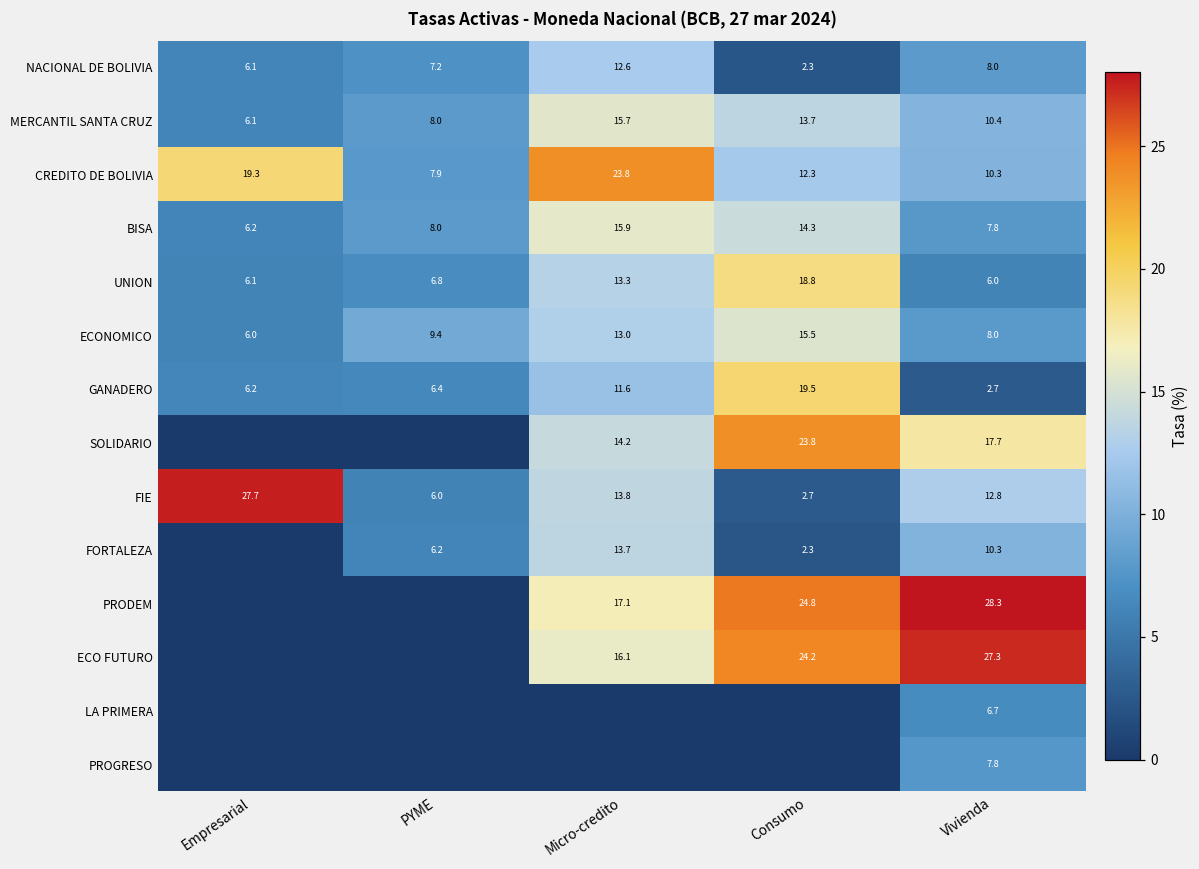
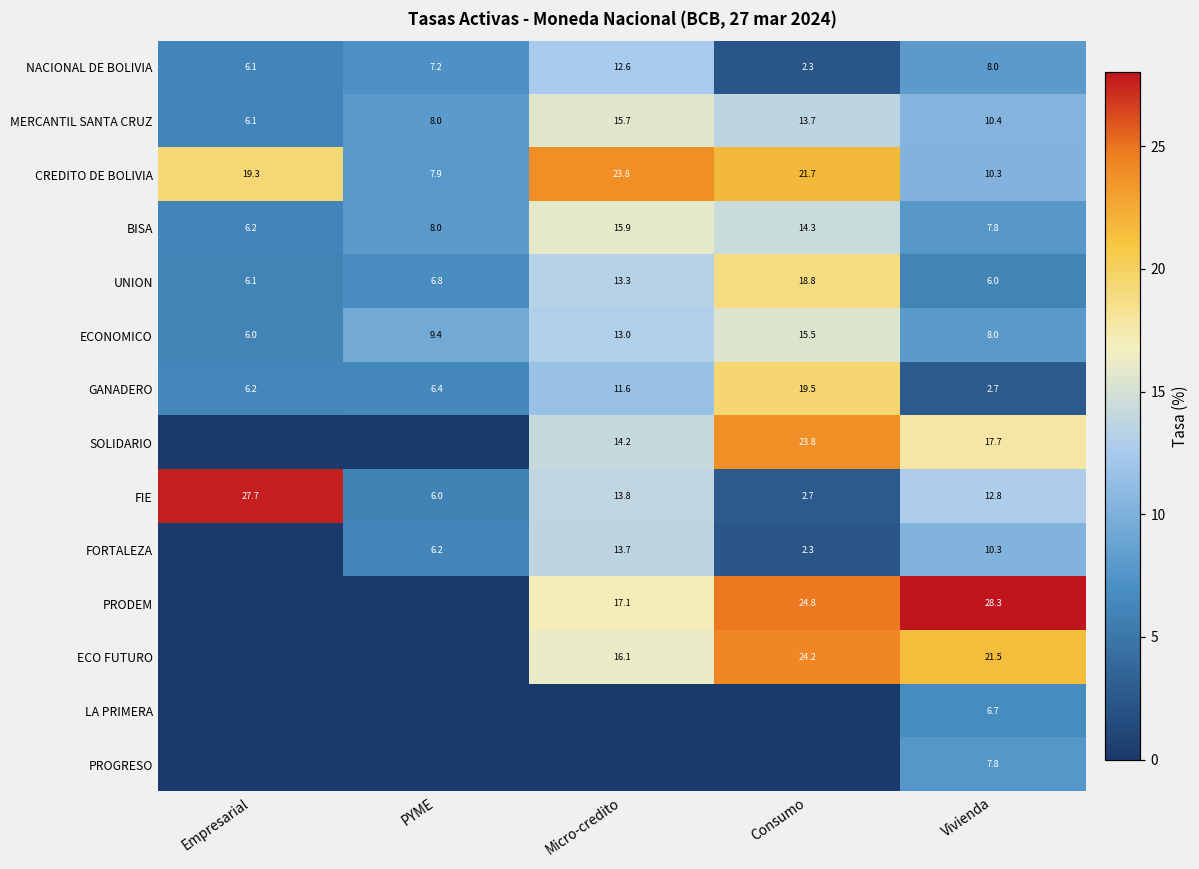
  {
    "NACIONAL DE BOLIVIA": {
      "Empresarial": 6.1,
      "PYME": 7.2,
      "Micro-credito": 12.6,
      "Consumo": 2.3,
      "Vivienda": 8.0
    },
    "MERCANTIL SANTA CRUZ": {
      "Empresarial": 6.1,
      "PYME": 8.0,
      "Micro-credito": 15.7,
      "Consumo": 13.7,
      "Vivienda": 10.4
    },
    "CREDITO DE BOLIVIA": {
      "Empresarial": 19.3,
      "PYME": 7.9,
      "Micro-credito": 23.8,
-     "Consumo": 12.3,
+     "Consumo": 21.7,
      "Vivienda": 10.3
    },
    "BISA": {
      "Empresarial": 6.2,
      "PYME": 8.0,
      "Micro-credito": 15.9,
      "Consumo": 14.3,
      "Vivienda": 7.8
    },
    "UNION": {
      "Empresarial": 6.1,
      "PYME": 6.8,
      "Micro-credito": 13.3,
      "Consumo": 18.8,
      "Vivienda": 6.0
    },
    "ECONOMICO": {
      "Empresarial": 6.0,
      "PYME": 9.4,
      "Micro-credito": 13.0,
      "Consumo": 15.5,
      "Vivienda": 8.0
    },
    "GANADERO": {
      "Empresarial": 6.2,
      "PYME": 6.4,
      "Micro-credito": 11.6,
      "Consumo": 19.5,
      "Vivienda": 2.7
    },
    "SOLIDARIO": {
      "Micro-credito": 14.2,
      "Consumo": 23.8,
      "Vivienda": 17.7
    },
    "FIE": {
      "Empresarial": 27.7,
      "PYME": 6.0,
      "Micro-credito": 13.8,
      "Consumo": 2.7,
      "Vivienda": 12.8
    },
    "FORTALEZA": {
      "PYME": 6.2,
      "Micro-credito": 13.7,
      "Consumo": 2.3,
      "Vivienda": 10.3
    },
    "PRODEM": {
      "Micro-credito": 17.1,
      "Consumo": 24.8,
      "Vivienda": 28.3
    },
    "ECO FUTURO": {
      "Micro-credito": 16.1,
      "Consumo": 24.2,
-     "Vivienda": 27.3
+     "Vivienda": 21.5
    },
    "LA PRIMERA": {
      "Vivienda": 6.7
    },
    "PROGRESO": {
      "Vivienda": 7.8
    }
  }
